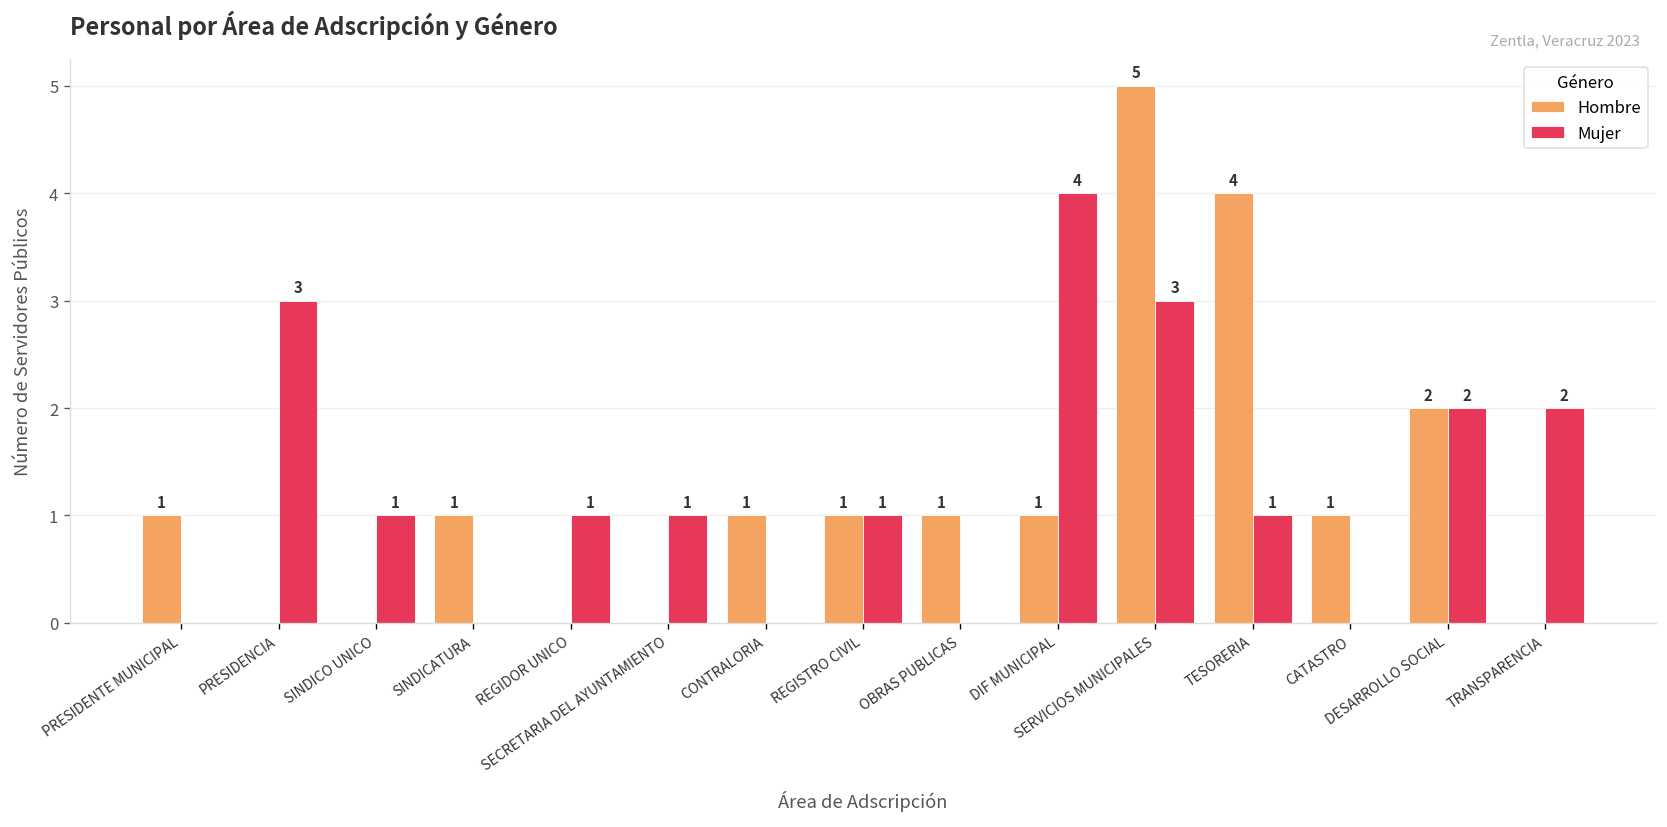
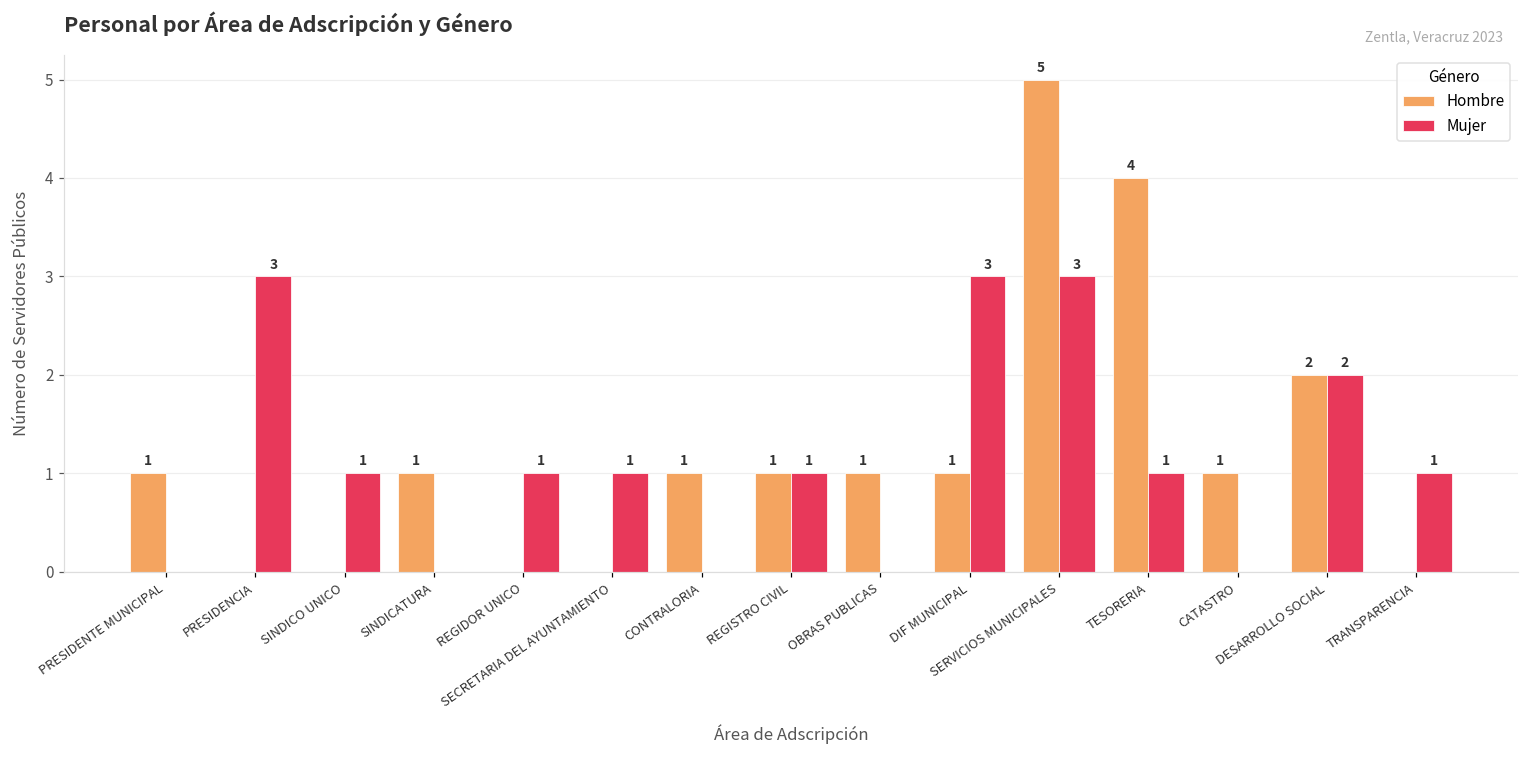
  {
    "Hombre": {
      "PRESIDENTE MUNICIPAL": 1,
      "SINDICATURA": 1,
      "CONTRALORIA": 1,
      "REGISTRO CIVIL": 1,
      "OBRAS PUBLICAS": 1,
      "DIF MUNICIPAL": 1,
      "SERVICIOS MUNICIPALES": 5,
      "TESORERIA": 4,
      "CATASTRO": 1,
      "DESARROLLO SOCIAL": 2
    },
    "Mujer": {
      "PRESIDENCIA": 3,
      "SINDICO UNICO": 1,
      "REGIDOR UNICO": 1,
      "SECRETARIA DEL AYUNTAMIENTO": 1,
      "REGISTRO CIVIL": 1,
-     "DIF MUNICIPAL": 4,
+     "DIF MUNICIPAL": 3,
      "SERVICIOS MUNICIPALES": 3,
      "TESORERIA": 1,
      "DESARROLLO SOCIAL": 2,
-     "TRANSPARENCIA": 2
+     "TRANSPARENCIA": 1
    }
  }
